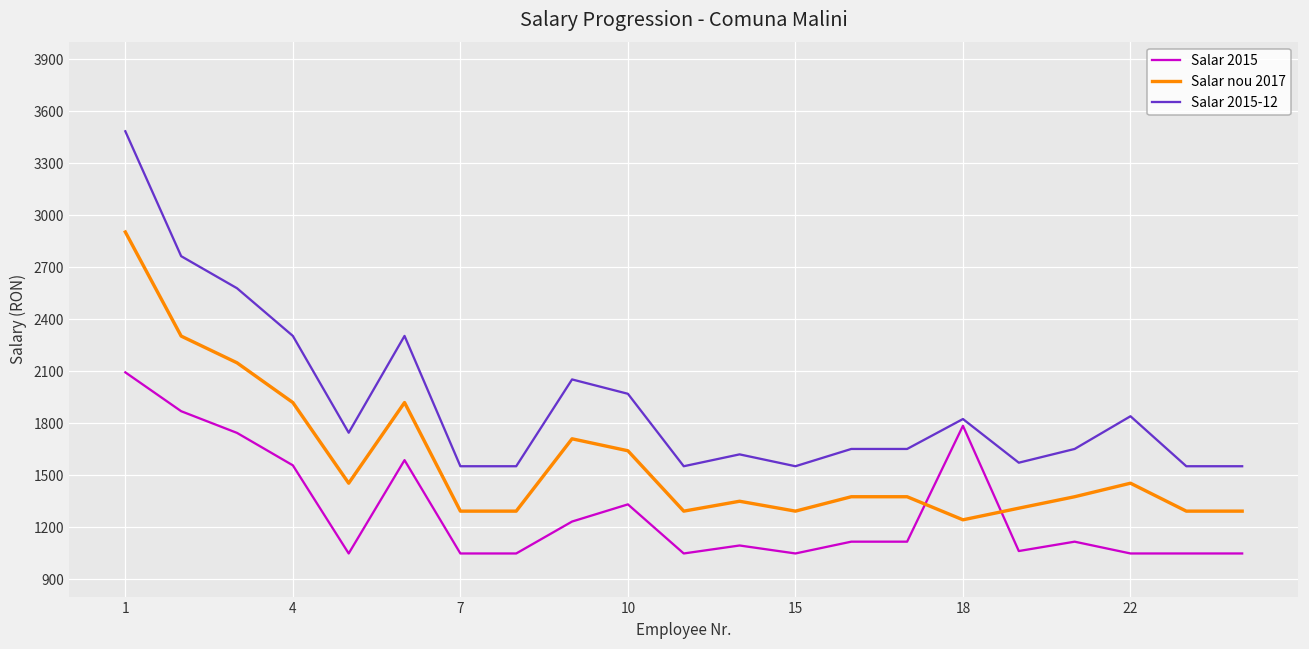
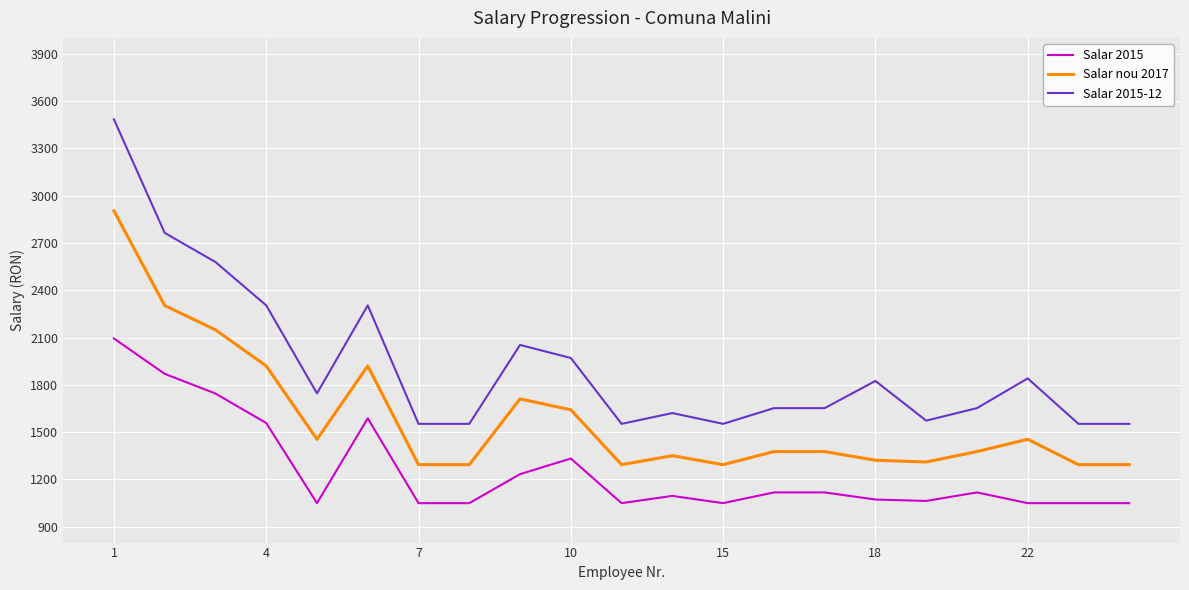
  {
    "Salar 2015": {
      "15": 1050,
-     "18": 1790,
+     "18": 1070,
      "22": 1050
    },
    "Salar nou 2017": {
      "15": 1290,
-     "18": 1240,
+     "18": 1320,
      "22": 1460
    },
    "Salar 2015-12": {
      "15": 1550,
      "18": 1820,
      "22": 1840
    }
  }
